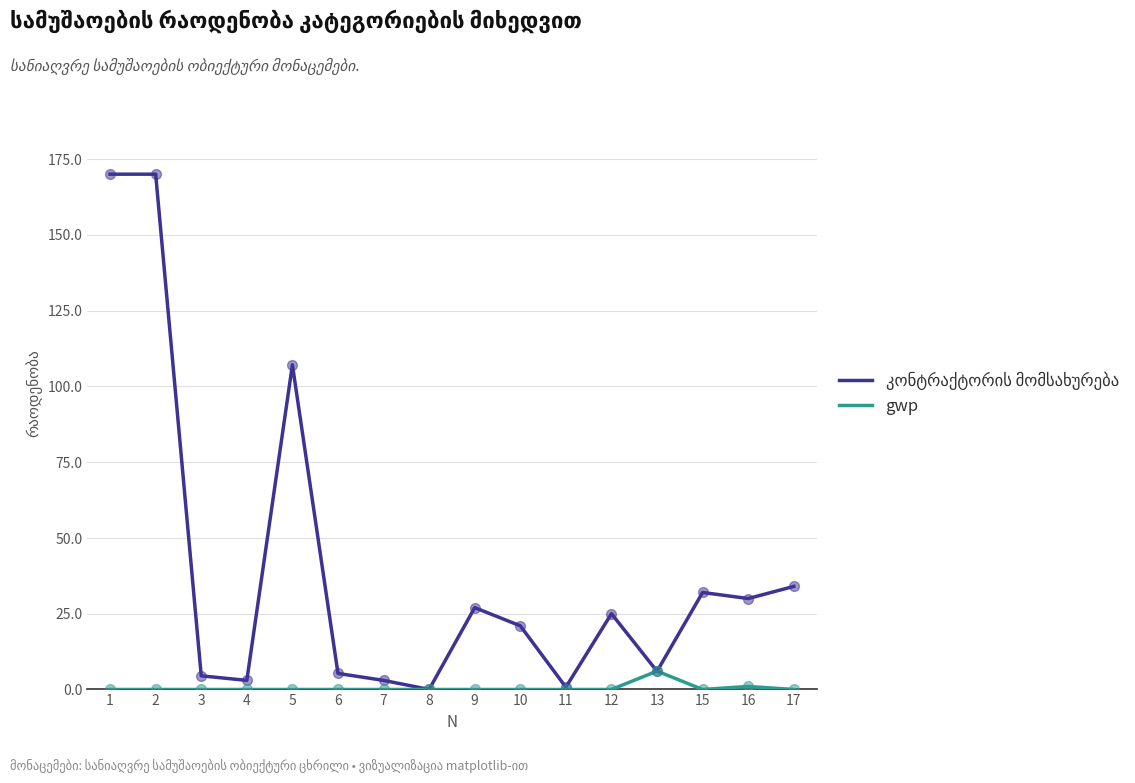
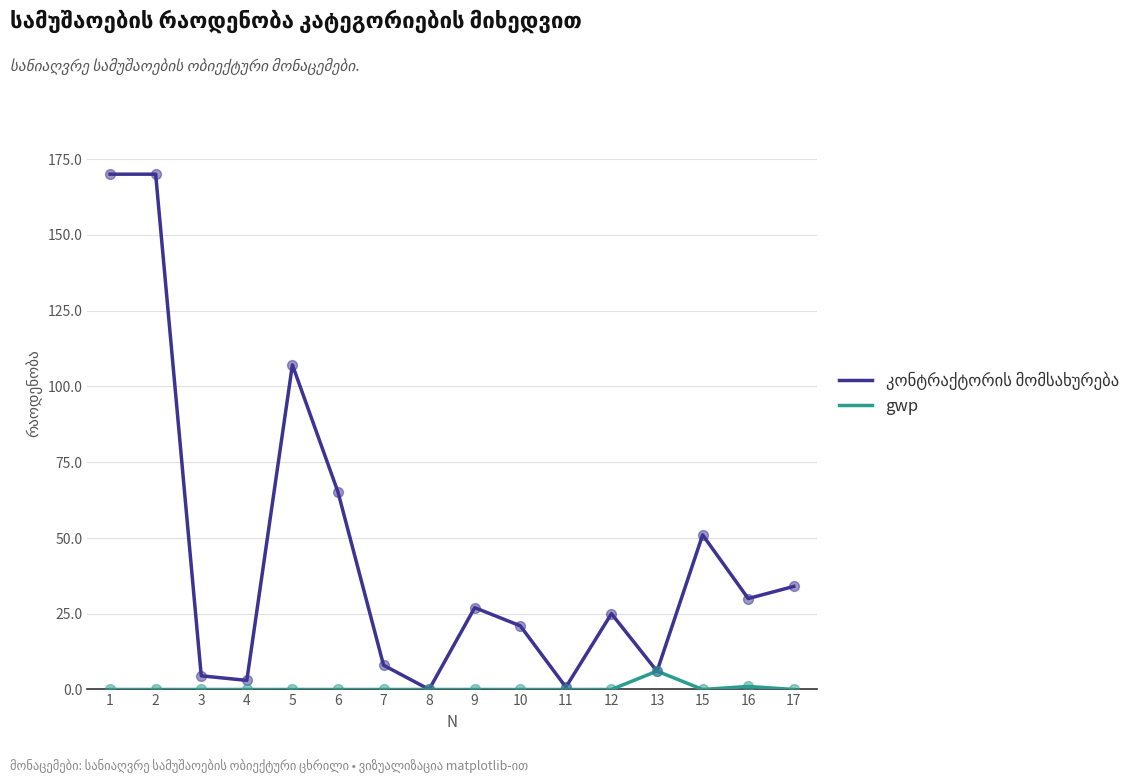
  {
    "კონტრაქტორის მომსახურება": {
      "1": 170,
      "2": 170,
      "3": 5,
      "4": 3,
      "5": 107,
-     "6": 5,
-     "7": 3,
+     "6": 65,
+     "7": 8,
      "9": 27,
      "10": 21,
      "12": 25,
-     "15": 32,
+     "15": 51,
      "16": 30,
      "17": 34
    },
    "gwp": {
      "1": 0,
      "2": 0,
      "3": 0,
      "4": 0,
      "5": 0,
      "6": 0,
      "7": 0,
      "9": 0,
      "10": 0,
      "12": 0,
      "15": 0,
      "16": 1,
      "17": 0
    }
  }
